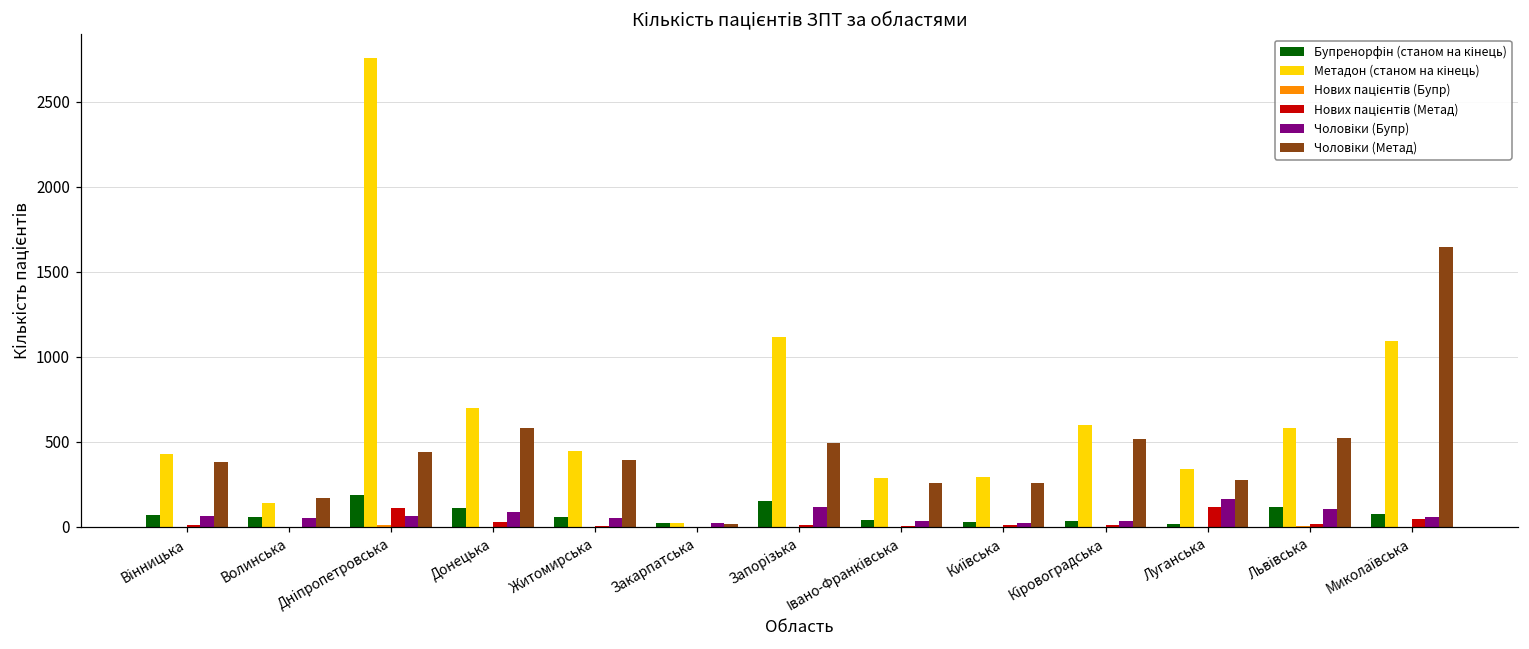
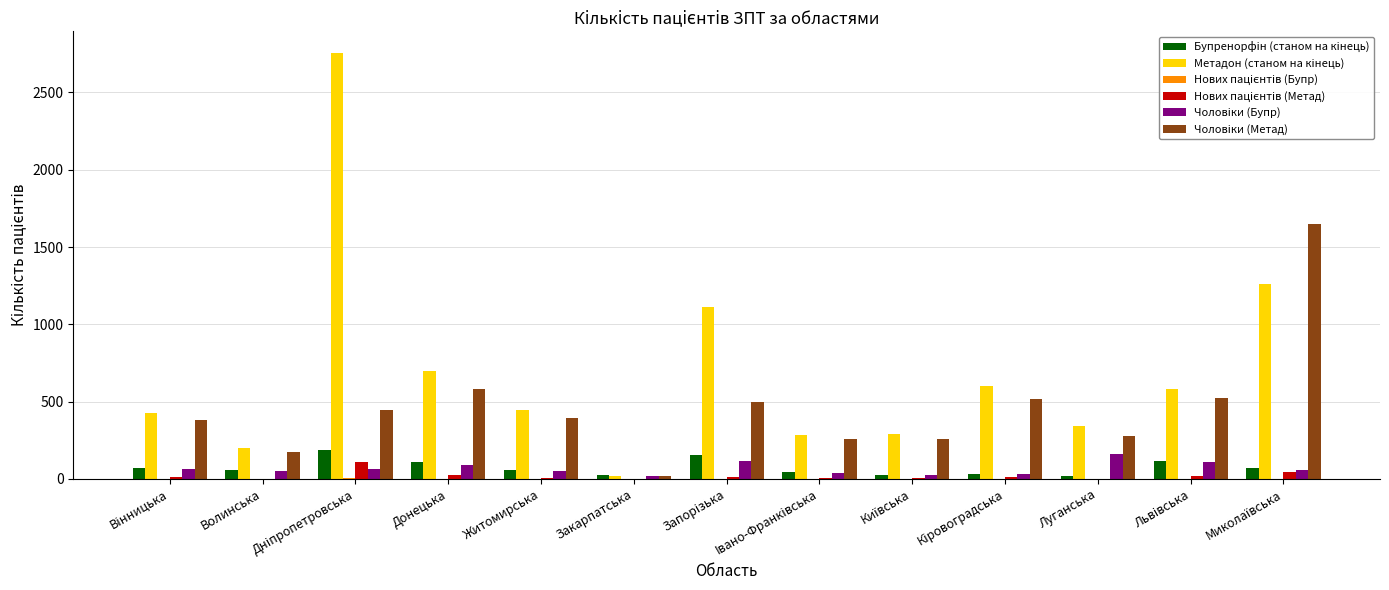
  {
    "Бупренорфін (станом на кінець)": {
      "Вінницька": 70,
      "Волинська": 60,
      "Дніпропетровська": 190,
      "Донецька": 110,
      "Житомирська": 60,
      "Закарпатська": 20,
      "Запорізька": 150,
      "Івано-Франківська": 40,
      "Київська": 30,
      "Кіровоградська": 30,
      "Луганська": 20,
      "Львівська": 120,
      "Миколаївська": 70
    },
    "Метадон (станом на кінець)": {
      "Вінницька": 430,
-     "Волинська": 140,
+     "Волинська": 200,
      "Дніпропетровська": 2760,
      "Донецька": 700,
      "Житомирська": 450,
      "Закарпатська": 20,
      "Запорізька": 1120,
      "Івано-Франківська": 290,
      "Київська": 290,
      "Кіровоградська": 600,
      "Луганська": 340,
      "Львівська": 580,
-     "Миколаївська": 1090
+     "Миколаївська": 1260
    },
    "Нових пацієнтів (Бупр)": {
      "Вінницька": 0,
      "Волинська": 0,
      "Закарпатська": 0,
      "Кіровоградська": 0
    },
    "Нових пацієнтів (Метад)": {
      "Волинська": 0,
      "Дніпропетровська": 110,
      "Донецька": 30,
      "Закарпатська": 0,
-     "Луганська": 110,
+     "Луганська": 0,
      "Миколаївська": 50
    },
    "Чоловіки (Бупр)": {
      "Вінницька": 60,
      "Волинська": 50,
      "Дніпропетровська": 70,
      "Донецька": 90,
      "Житомирська": 50,
      "Закарпатська": 20,
      "Запорізька": 120,
      "Івано-Франківська": 40,
      "Київська": 30,
      "Кіровоградська": 30,
      "Луганська": 160,
      "Львівська": 110,
      "Миколаївська": 60
    },
    "Чоловіки (Метад)": {
      "Вінницька": 380,
      "Волинська": 170,
      "Дніпропетровська": 440,
      "Донецька": 580,
      "Житомирська": 390,
      "Закарпатська": 20,
      "Запорізька": 500,
      "Івано-Франківська": 260,
      "Київська": 260,
      "Кіровоградська": 520,
      "Луганська": 280,
      "Львівська": 520,
      "Миколаївська": 1650
    }
  }
